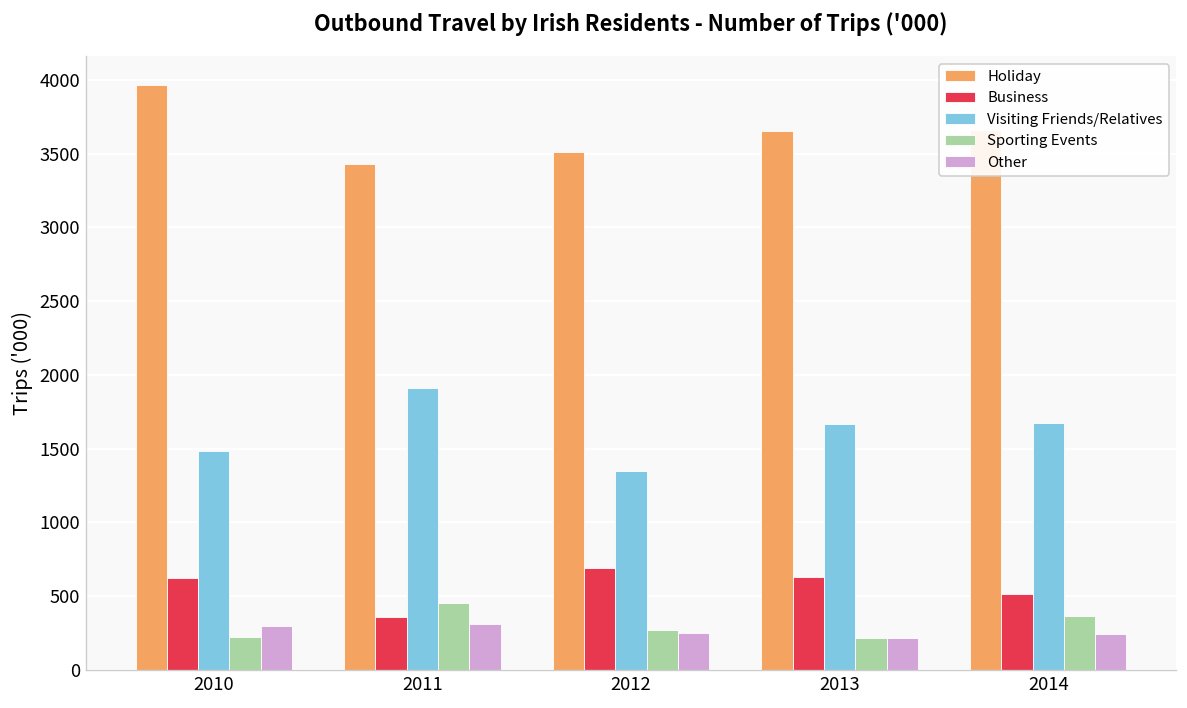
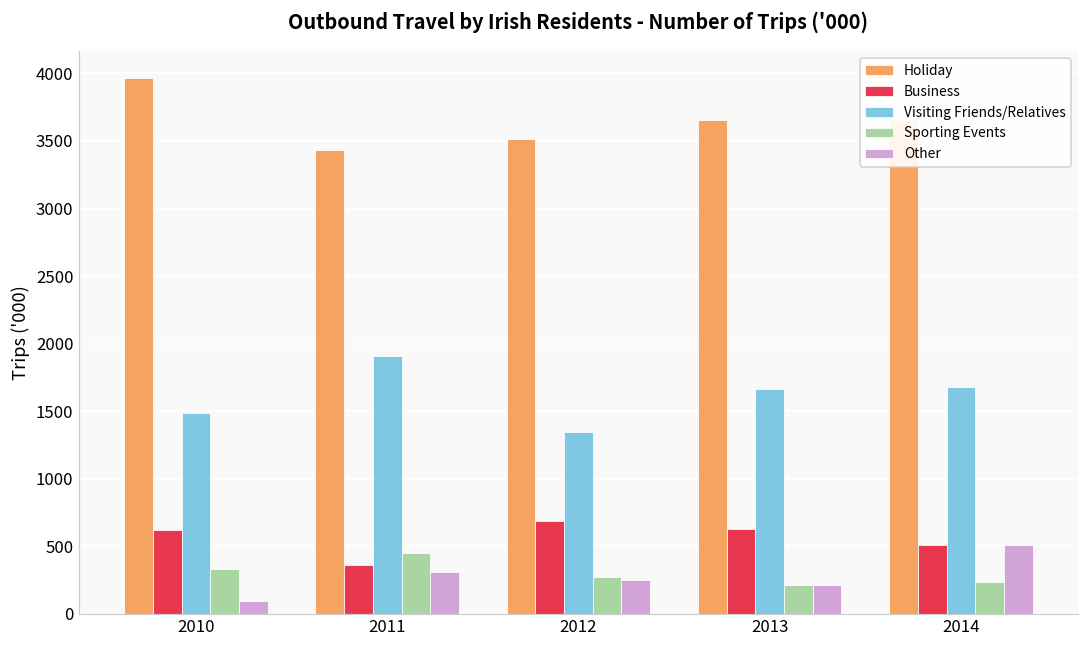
  {
    "Holiday": {
      "2010": 3960,
      "2011": 3430,
      "2012": 3510,
      "2013": 3660
    },
    "Business": {
      "2010": 620,
      "2011": 360,
      "2012": 690,
      "2013": 630,
      "2014": 510
    },
    "Visiting Friends/Relatives": {
      "2010": 1490,
      "2011": 1910,
      "2012": 1350,
      "2013": 1670,
      "2014": 1680
    },
    "Sporting Events": {
-     "2010": 220,
+     "2010": 330,
      "2011": 450,
      "2012": 270,
      "2013": 220,
-     "2014": 360
+     "2014": 240
    },
    "Other": {
-     "2010": 300,
+     "2010": 90,
      "2011": 310,
      "2012": 250,
      "2013": 210,
-     "2014": 250
+     "2014": 510
    }
  }
